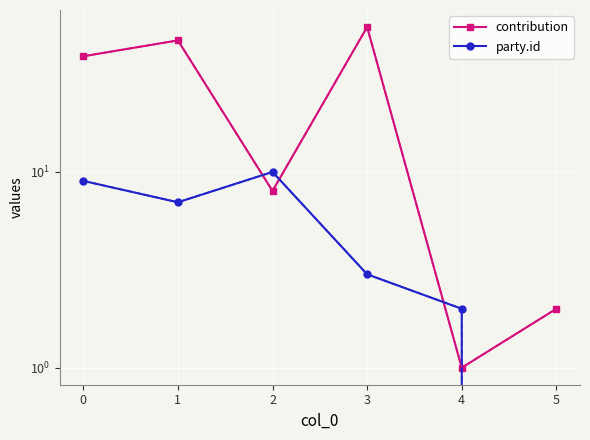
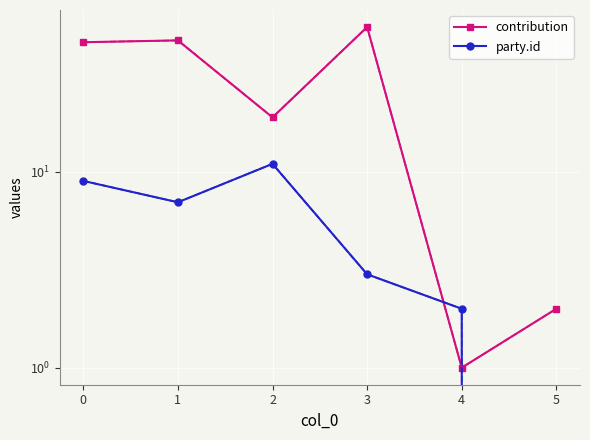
  {
    "contribution": {
-     "0": 39,
+     "0": 46,
      "1": 47,
-     "2": 8,
+     "2": 19,
      "3": 55,
      "4": 1,
      "5": 2
    },
    "party.id": {
      "0": 9,
      "1": 7,
-     "2": 10,
+     "2": 11,
      "3": 3,
      "4": 2
    }
  }
